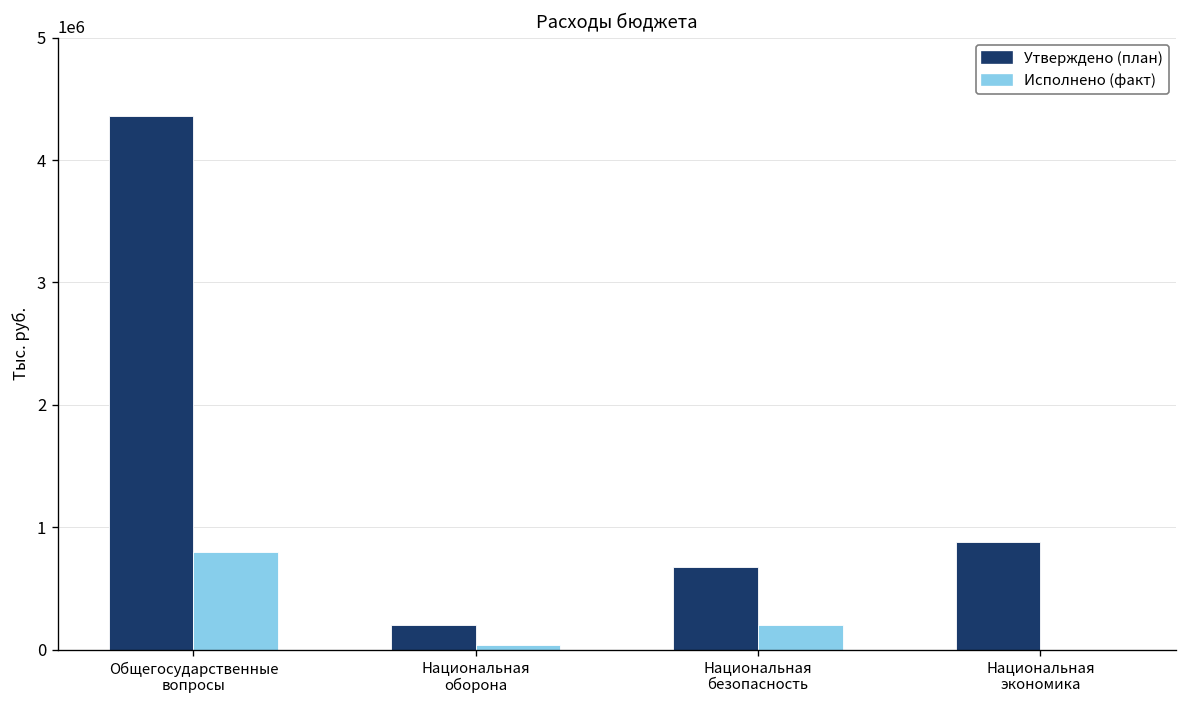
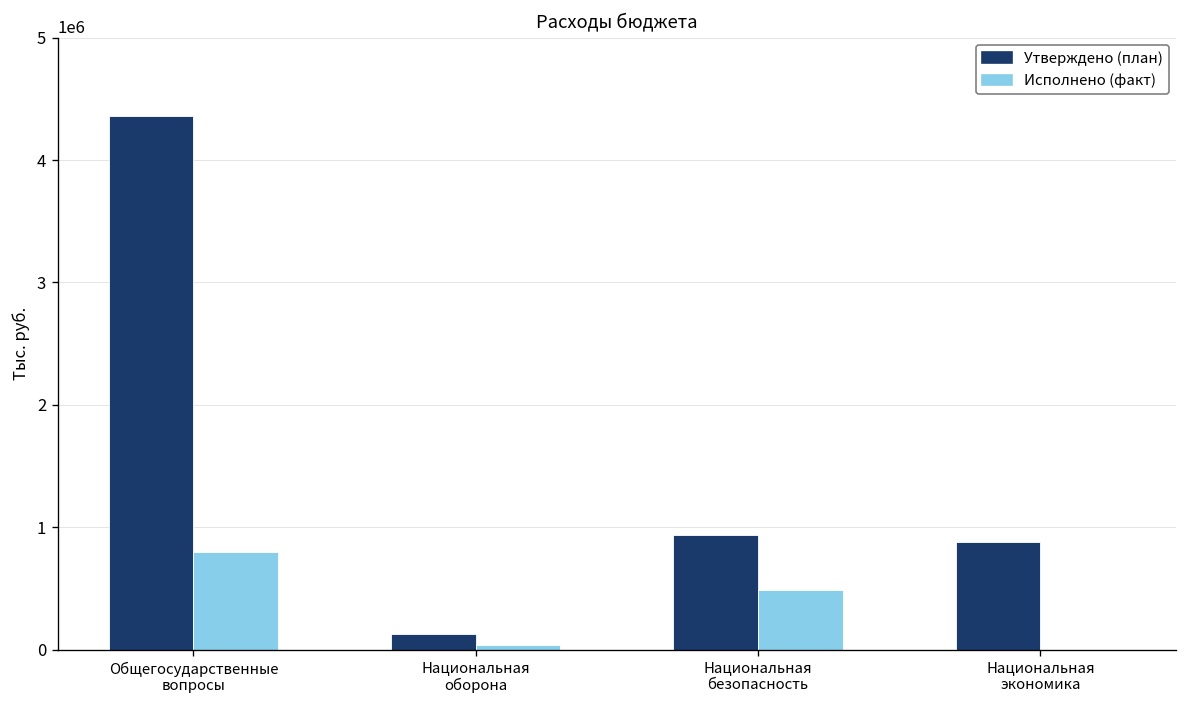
  {
    "Утверждено (план)": {
      "Общегосударственные вопросы": 4360000,
-     "Национальная оборона": 200000,
-     "Национальная безопасность": 680000,
+     "Национальная оборона": 120000,
+     "Национальная безопасность": 930000,
      "Национальная экономика": 880000
    },
    "Исполнено (факт)": {
      "Общегосударственные вопросы": 800000,
      "Национальная оборона": 40000,
-     "Национальная безопасность": 200000,
+     "Национальная безопасность": 480000,
      "Национальная экономика": 0
    }
  }
